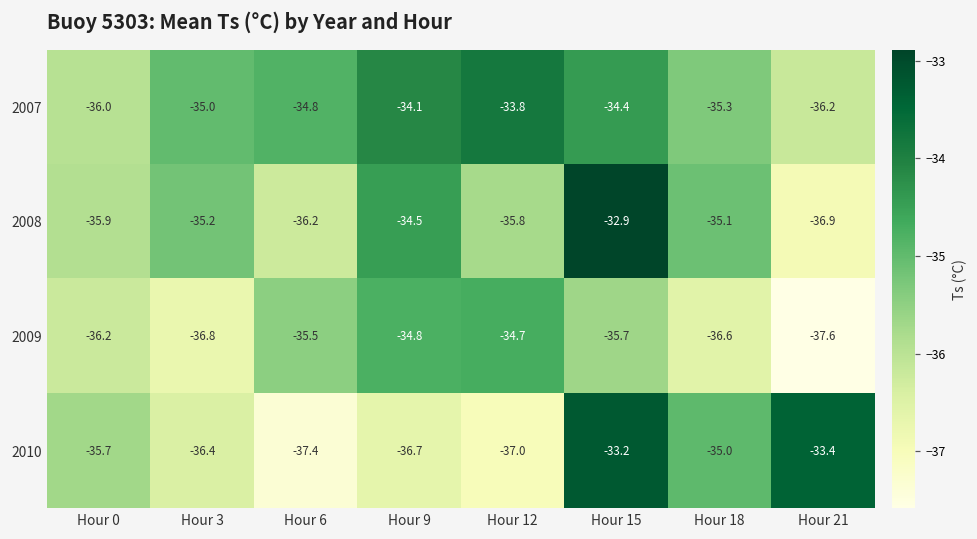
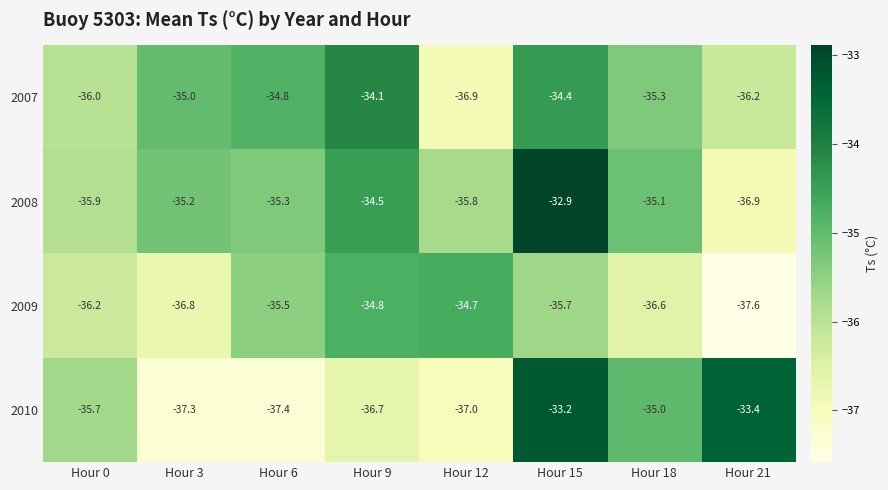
  {
    "2007": {
      "Hour 0": -36.0,
      "Hour 3": -35.0,
      "Hour 6": -34.8,
      "Hour 9": -34.1,
-     "Hour 12": -33.8,
+     "Hour 12": -36.9,
      "Hour 15": -34.4,
      "Hour 18": -35.3,
      "Hour 21": -36.2
    },
    "2008": {
      "Hour 0": -35.9,
      "Hour 3": -35.2,
-     "Hour 6": -36.2,
+     "Hour 6": -35.3,
      "Hour 9": -34.5,
      "Hour 12": -35.8,
      "Hour 15": -32.9,
      "Hour 18": -35.1,
      "Hour 21": -36.9
    },
    "2009": {
      "Hour 0": -36.2,
      "Hour 3": -36.8,
      "Hour 6": -35.5,
      "Hour 9": -34.8,
      "Hour 12": -34.7,
      "Hour 15": -35.7,
      "Hour 18": -36.6,
      "Hour 21": -37.6
    },
    "2010": {
      "Hour 0": -35.7,
-     "Hour 3": -36.4,
+     "Hour 3": -37.3,
      "Hour 6": -37.4,
      "Hour 9": -36.7,
      "Hour 12": -37.0,
      "Hour 15": -33.2,
      "Hour 18": -35.0,
      "Hour 21": -33.4
    }
  }
